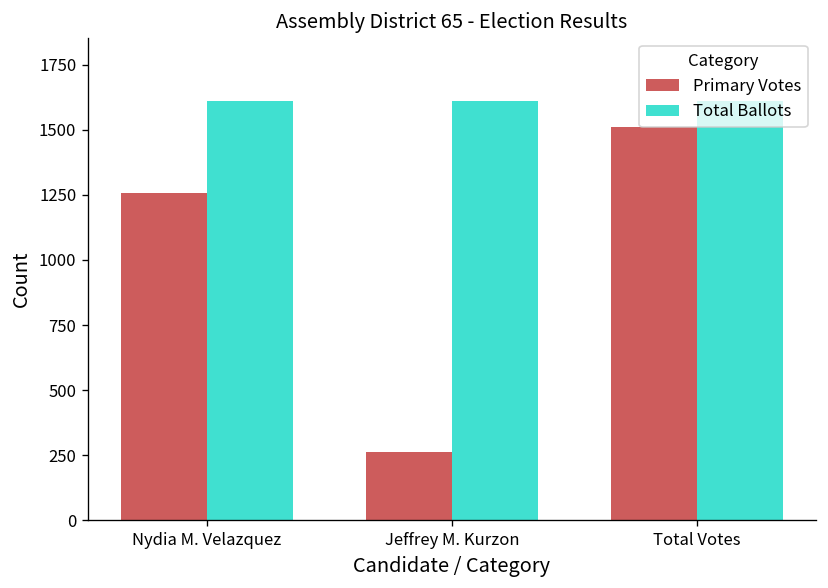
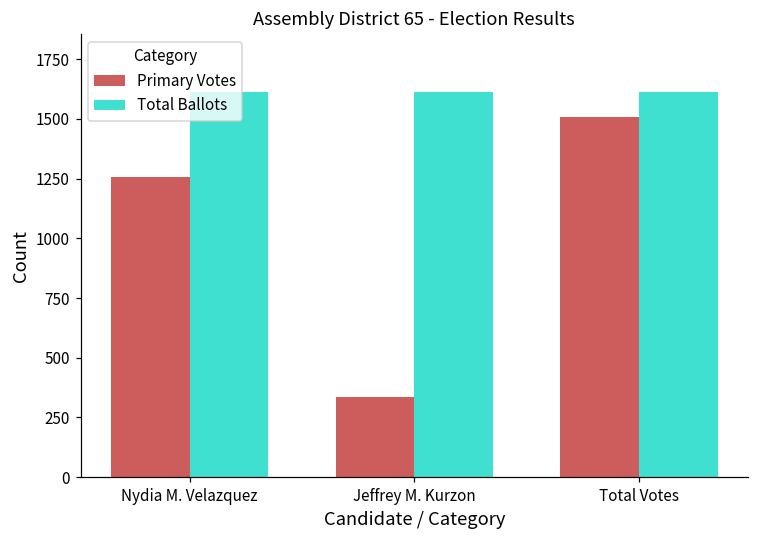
  {
    "Primary Votes": {
      "Nydia M. Velazquez": 1260,
-     "Jeffrey M. Kurzon": 260,
+     "Jeffrey M. Kurzon": 340,
      "Total Votes": 1510
    },
    "Total Ballots": {
      "Nydia M. Velazquez": 1610,
      "Jeffrey M. Kurzon": 1610
    }
  }
